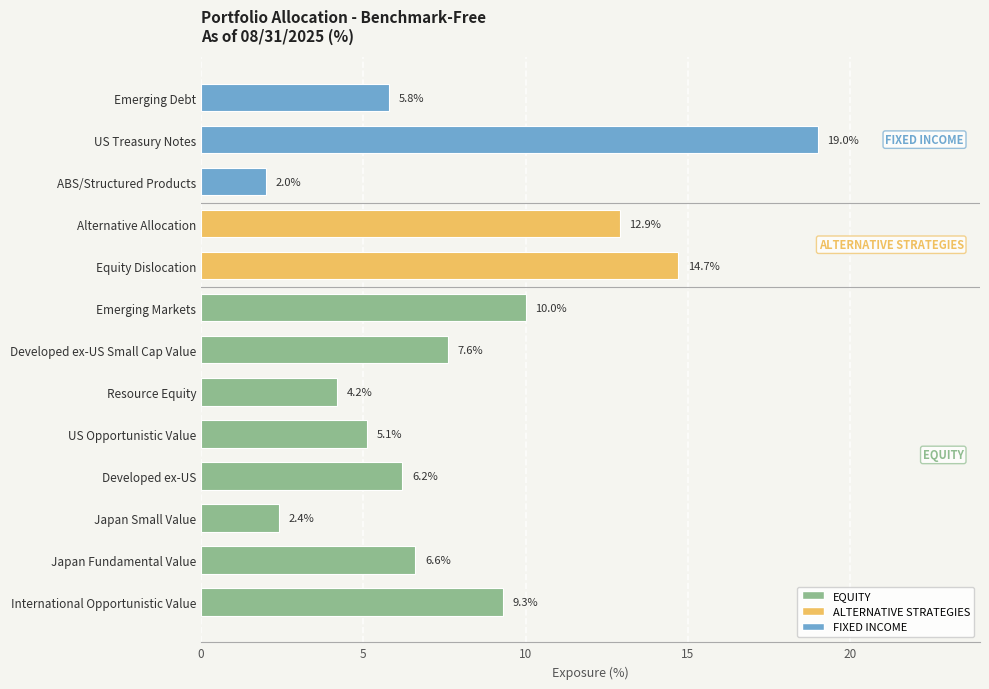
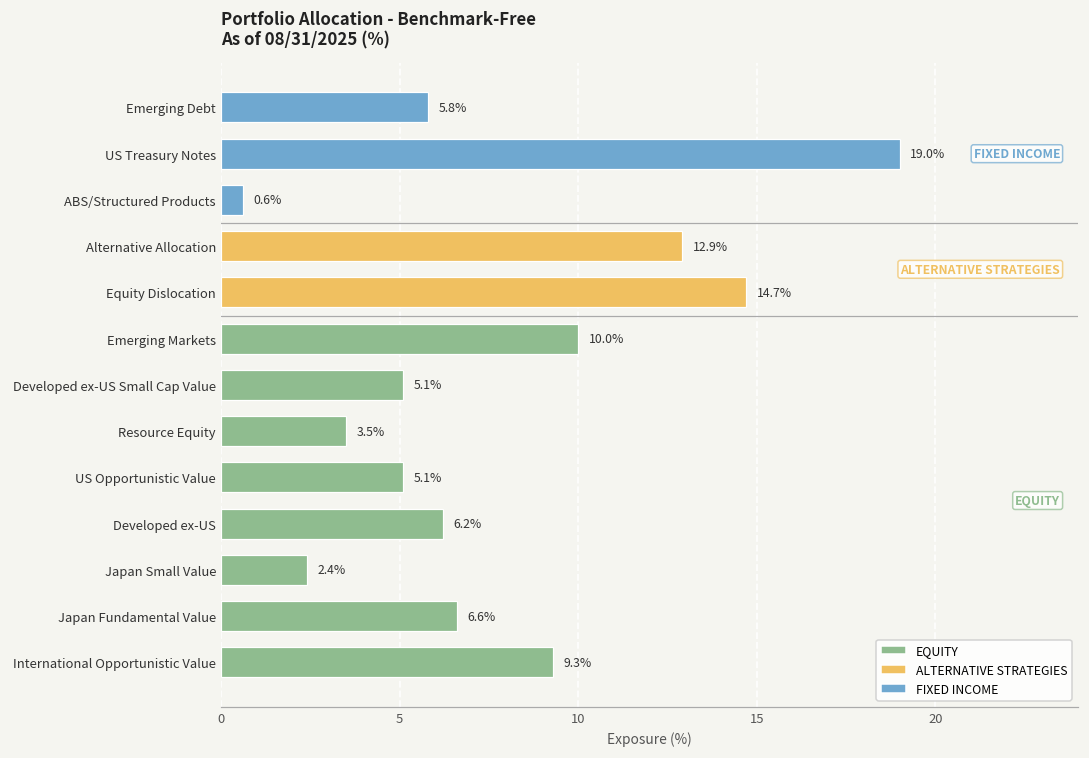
  {
    "Emerging Debt": "5.8%",
    "US Treasury Notes": "19.0%",
-   "ABS/Structured Products": "2.0%",
+   "ABS/Structured Products": "0.6%",
    "Alternative Allocation": "12.9%",
    "Equity Dislocation": "14.7%",
    "Emerging Markets": "10.0%",
-   "Developed ex-US Small Cap Value": "7.6%",
-   "Resource Equity": "4.2%",
+   "Developed ex-US Small Cap Value": "5.1%",
+   "Resource Equity": "3.5%",
    "US Opportunistic Value": "5.1%",
    "Developed ex-US": "6.2%",
    "Japan Small Value": "2.4%",
    "Japan Fundamental Value": "6.6%",
    "International Opportunistic Value": "9.3%"
  }
